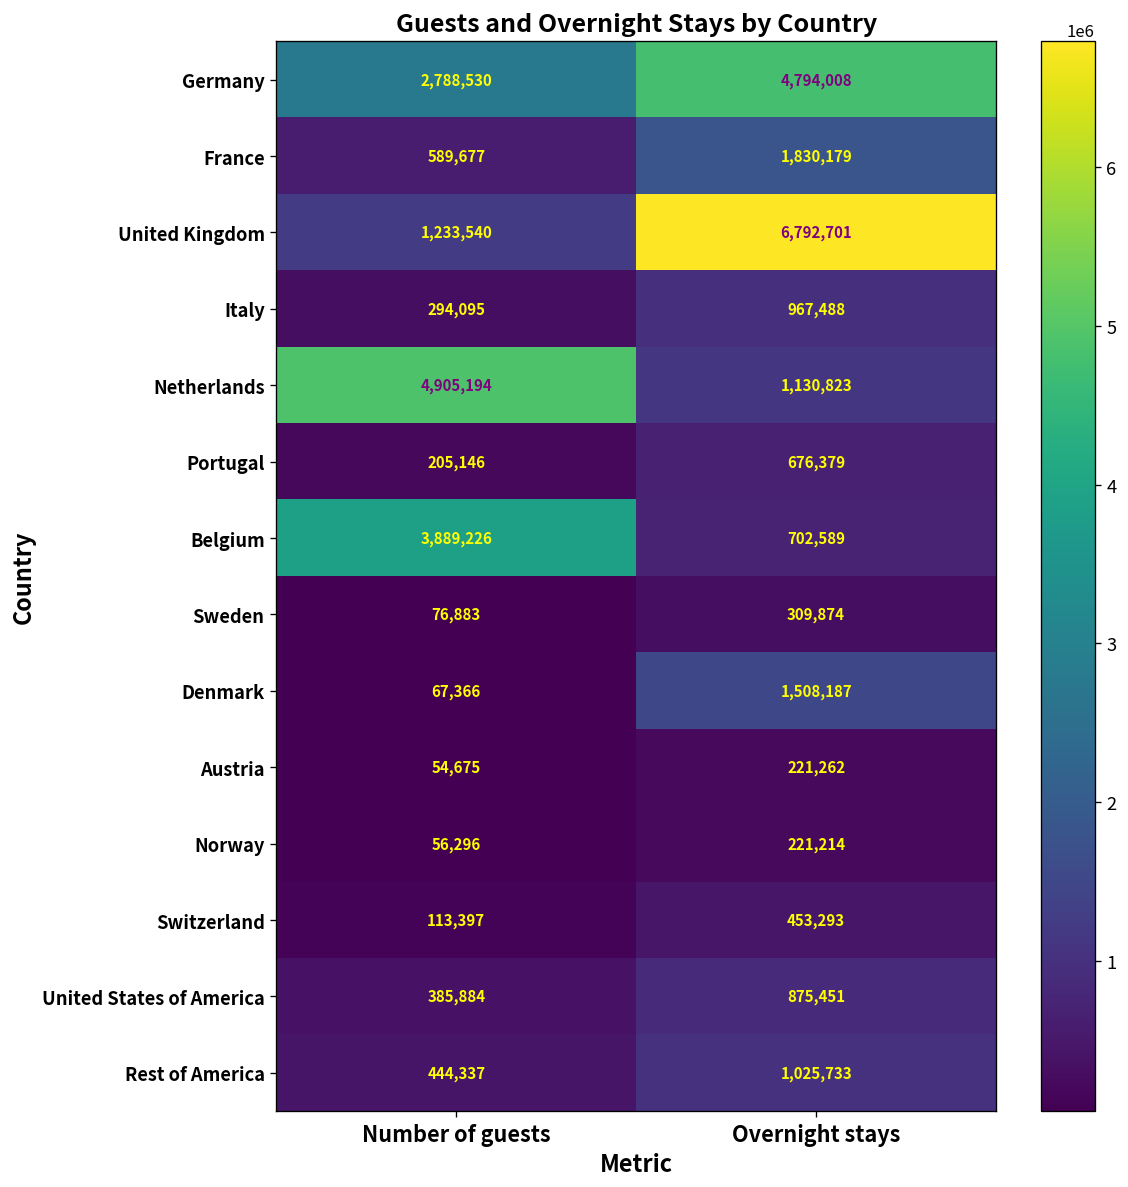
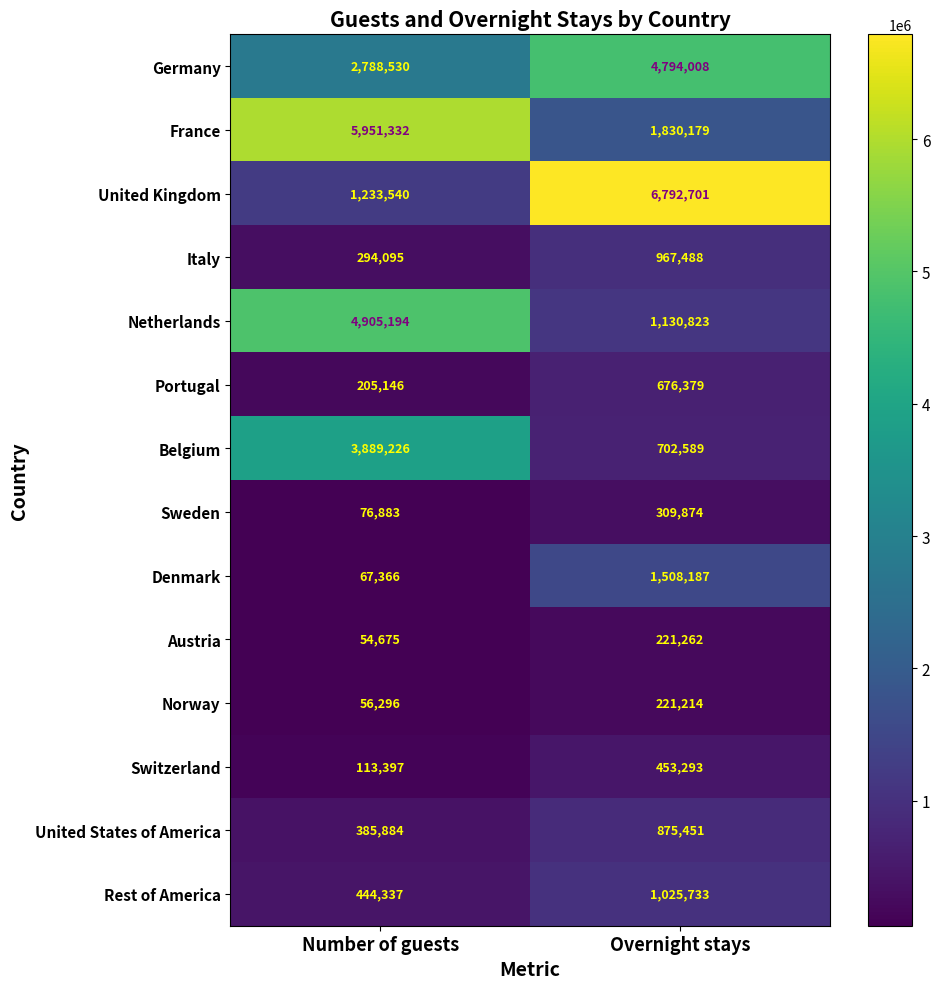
  {
    "Germany": {
      "Number of guests": "2,788,530",
      "Overnight stays": "4,794,008"
    },
    "France": {
-     "Number of guests": "589,677",
+     "Number of guests": "5,951,332",
      "Overnight stays": "1,830,179"
    },
    "United Kingdom": {
      "Number of guests": "1,233,540",
      "Overnight stays": "6,792,701"
    },
    "Italy": {
      "Number of guests": "294,095",
      "Overnight stays": "967,488"
    },
    "Netherlands": {
      "Number of guests": "4,905,194",
      "Overnight stays": "1,130,823"
    },
    "Portugal": {
      "Number of guests": "205,146",
      "Overnight stays": "676,379"
    },
    "Belgium": {
      "Number of guests": "3,889,226",
      "Overnight stays": "702,589"
    },
    "Sweden": {
      "Number of guests": "76,883",
      "Overnight stays": "309,874"
    },
    "Denmark": {
      "Number of guests": "67,366",
      "Overnight stays": "1,508,187"
    },
    "Austria": {
      "Number of guests": "54,675",
      "Overnight stays": "221,262"
    },
    "Norway": {
      "Number of guests": "56,296",
      "Overnight stays": "221,214"
    },
    "Switzerland": {
      "Number of guests": "113,397",
      "Overnight stays": "453,293"
    },
    "United States of America": {
      "Number of guests": "385,884",
      "Overnight stays": "875,451"
    },
    "Rest of America": {
      "Number of guests": "444,337",
      "Overnight stays": "1,025,733"
    }
  }
